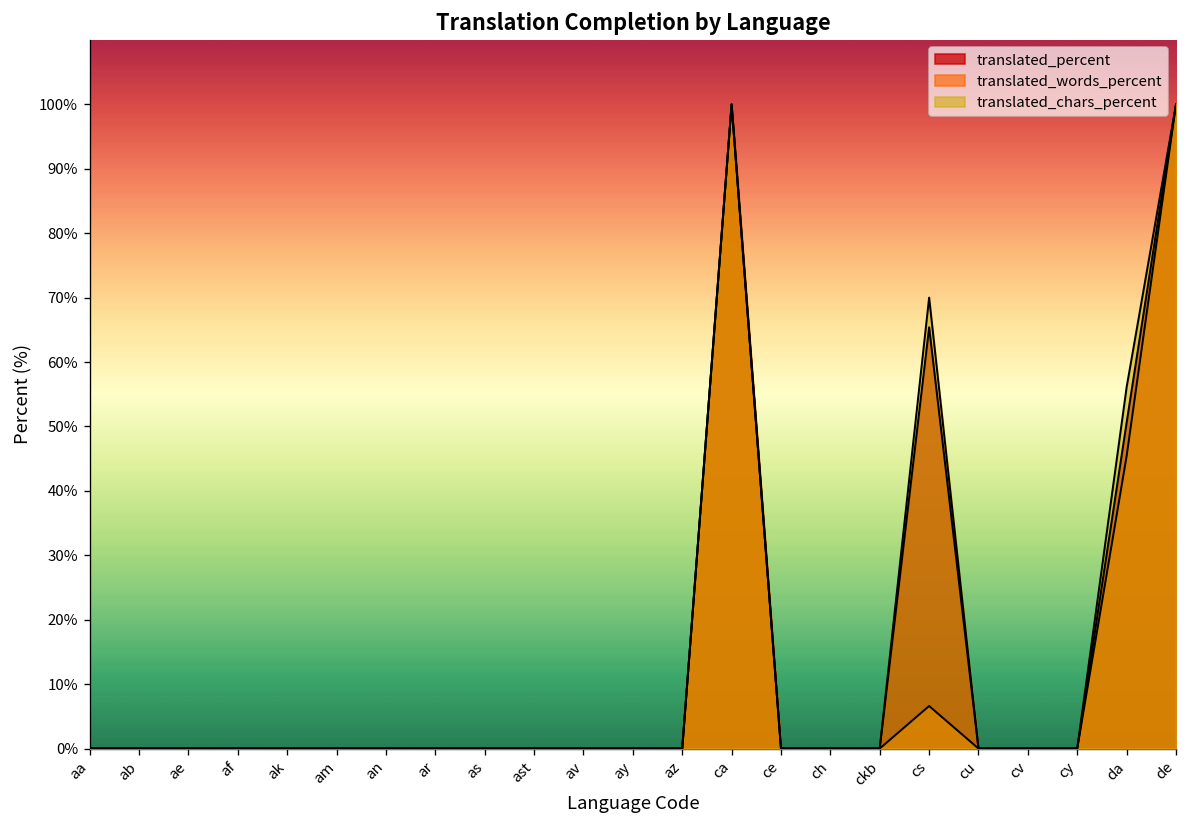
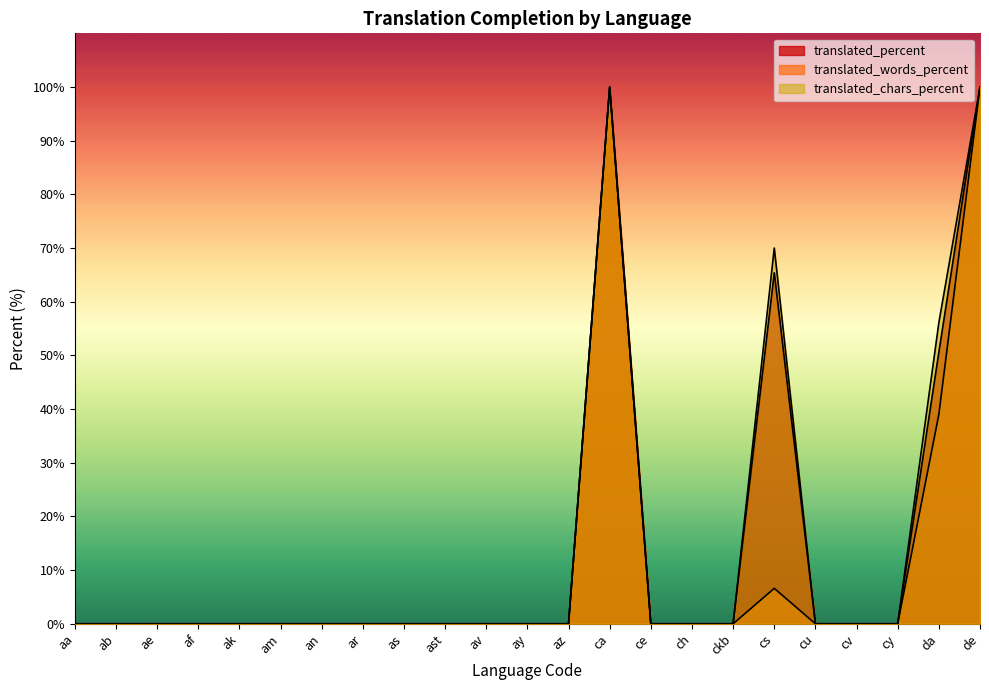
  {
    "translated_percent": {
      "cs": "65%",
      "da": "51%"
    },
    "translated_words_percent": {
      "cs": "7%",
-     "da": "45%"
+     "da": "39%"
    },
    "translated_chars_percent": {
      "cs": "70%",
      "da": "56%"
    }
  }
